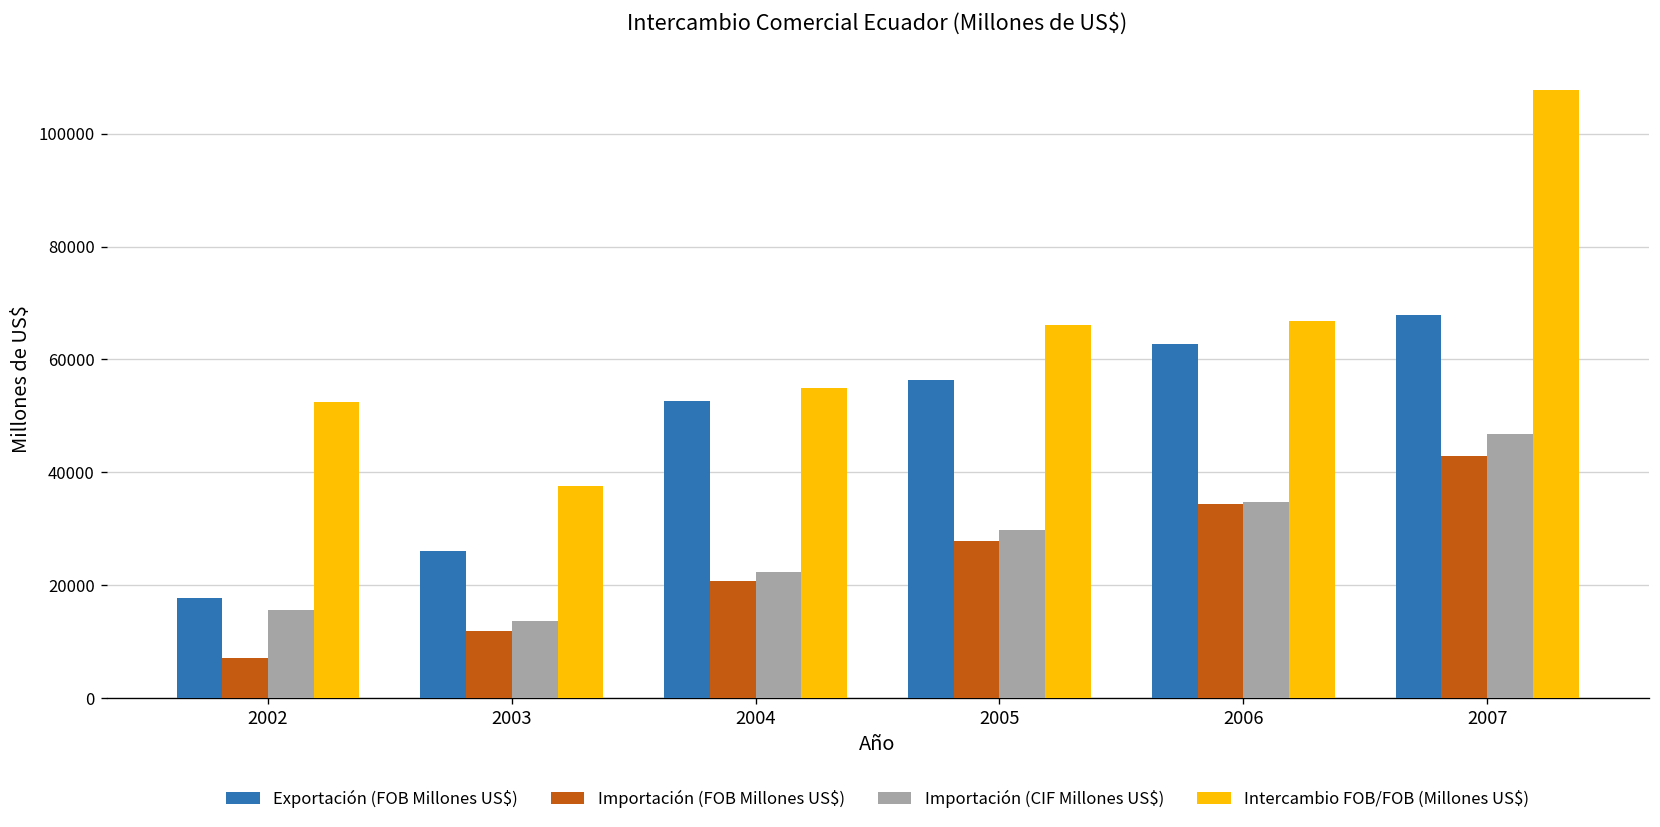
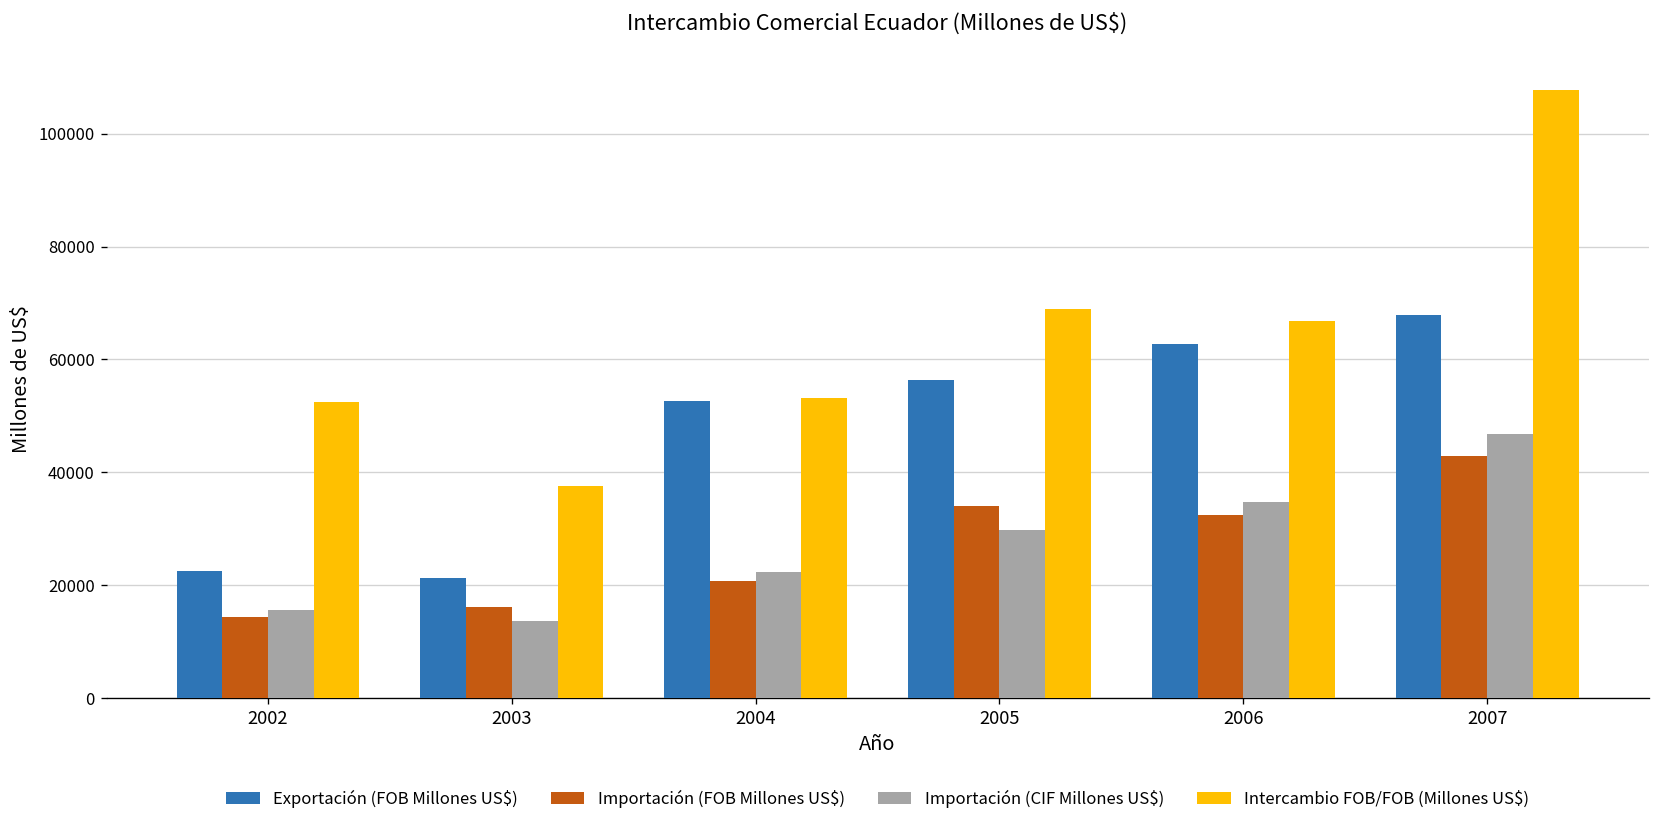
  {
    "Exportación (FOB Millones US$)": {
-     "2002": 18000,
-     "2003": 26000,
+     "2002": 22000,
+     "2003": 21000,
      "2004": 53000,
      "2005": 56000,
      "2006": 63000,
      "2007": 68000
    },
    "Importación (FOB Millones US$)": {
-     "2002": 7000,
-     "2003": 12000,
+     "2002": 14000,
+     "2003": 16000,
      "2004": 21000,
-     "2005": 28000,
-     "2006": 34000,
+     "2005": 34000,
+     "2006": 33000,
      "2007": 43000
    },
    "Importación (CIF Millones US$)": {
      "2002": 16000,
      "2003": 14000,
      "2004": 22000,
      "2005": 30000,
      "2006": 35000,
      "2007": 47000
    },
    "Intercambio FOB/FOB (Millones US$)": {
      "2002": 53000,
      "2003": 37000,
-     "2004": 55000,
-     "2005": 66000,
+     "2004": 53000,
+     "2005": 69000,
      "2006": 67000,
      "2007": 108000
    }
  }
